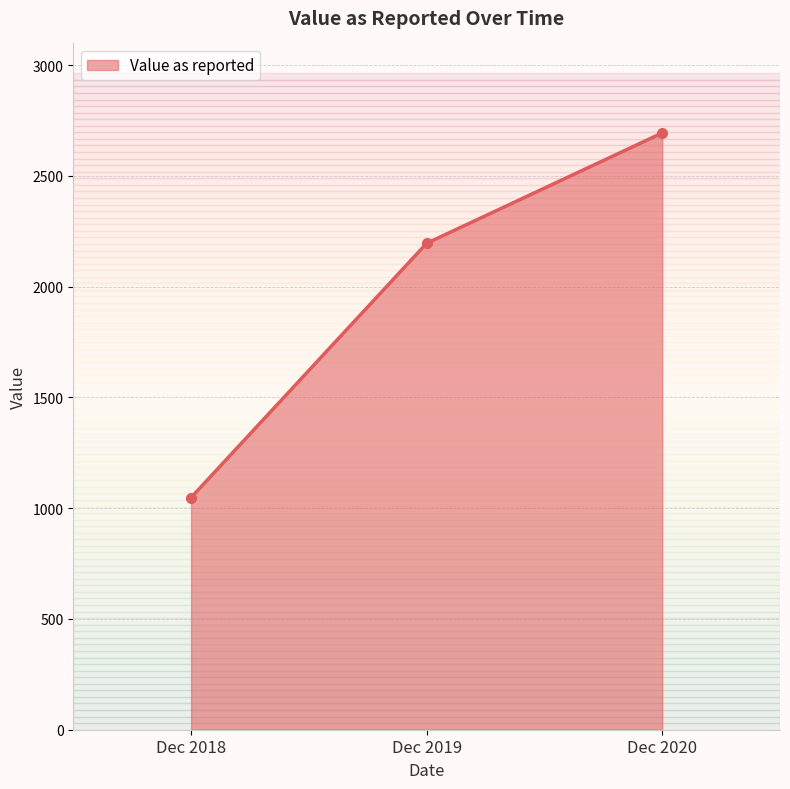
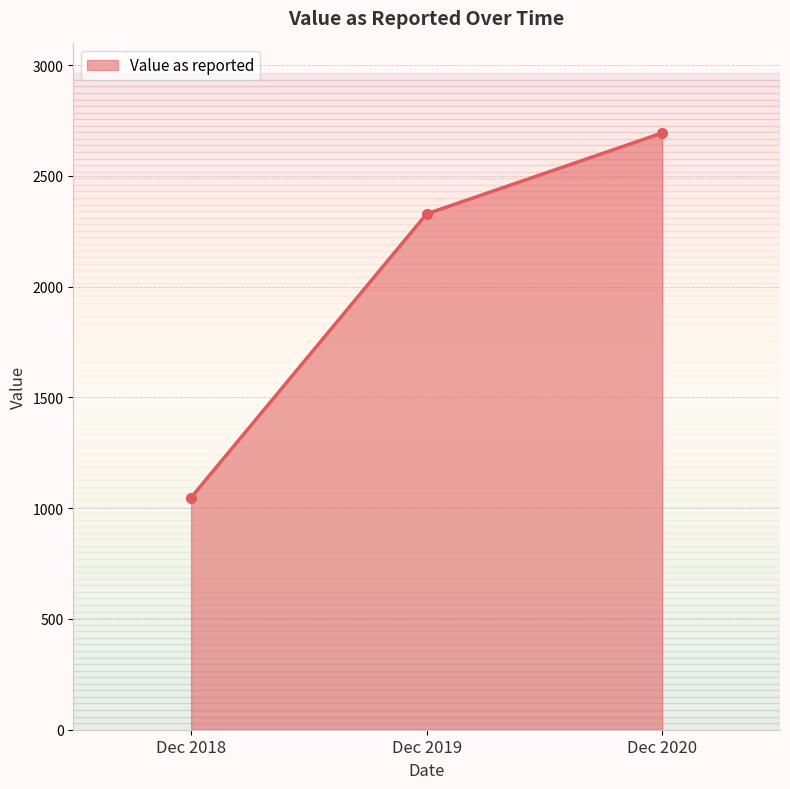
  {
    "Dec 2018": 1050,
-   "Dec 2019": 2200,
+   "Dec 2019": 2330,
    "Dec 2020": 2690
  }
